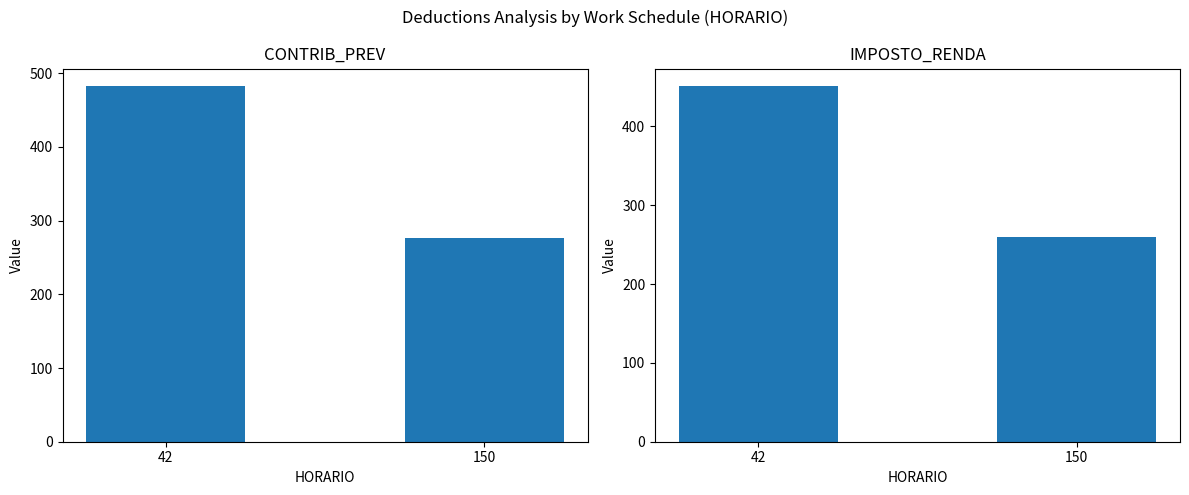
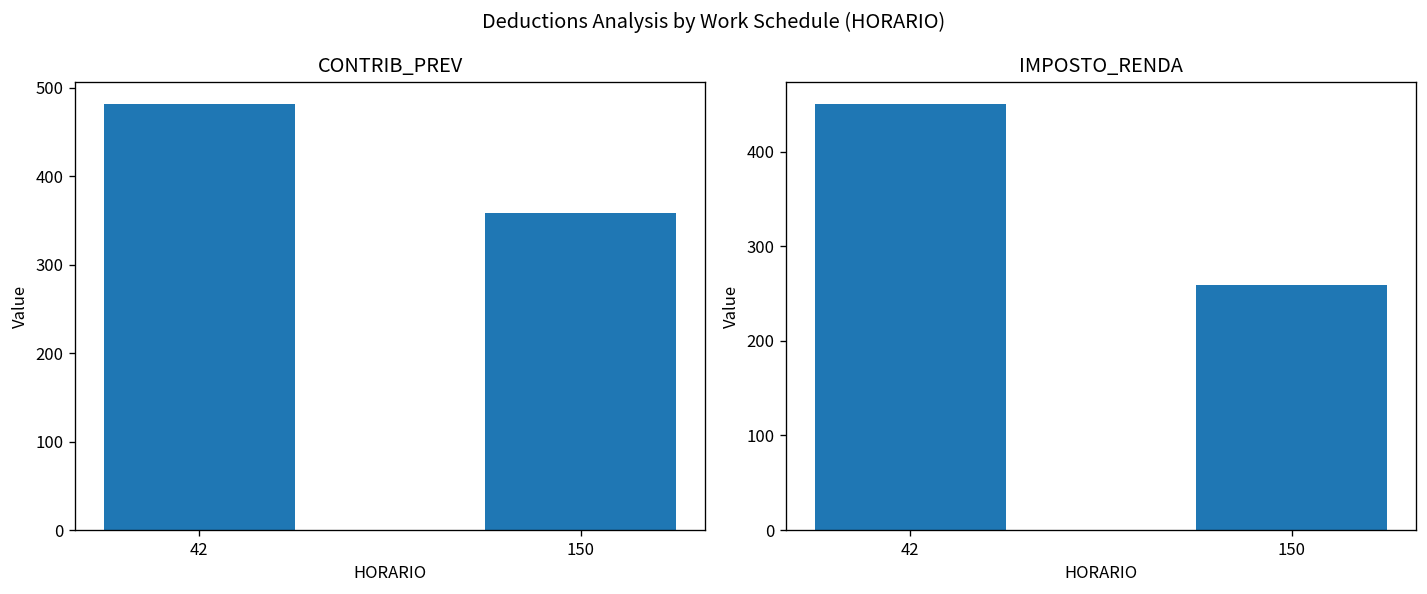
  {
    "CONTRIB_PREV": {
      "42": 480,
-     "150": 280
+     "150": 360
    },
    "IMPOSTO_RENDA": {
      "42": 450,
      "150": 260
    }
  }
